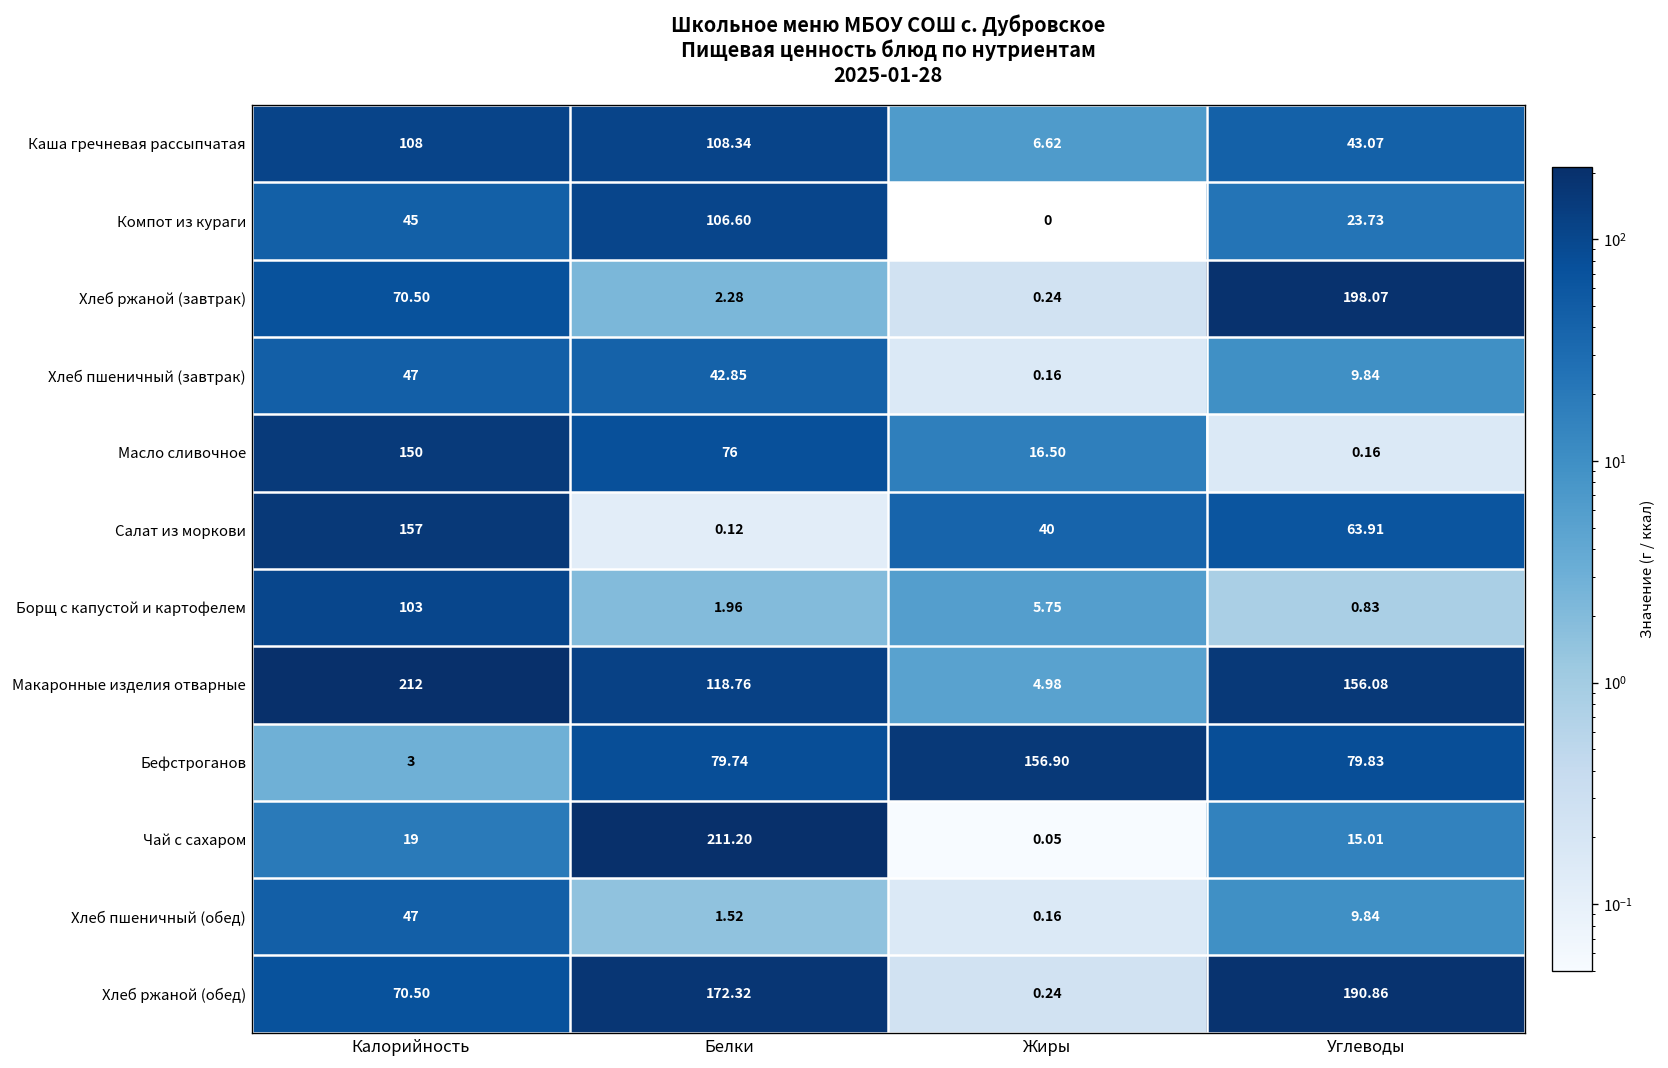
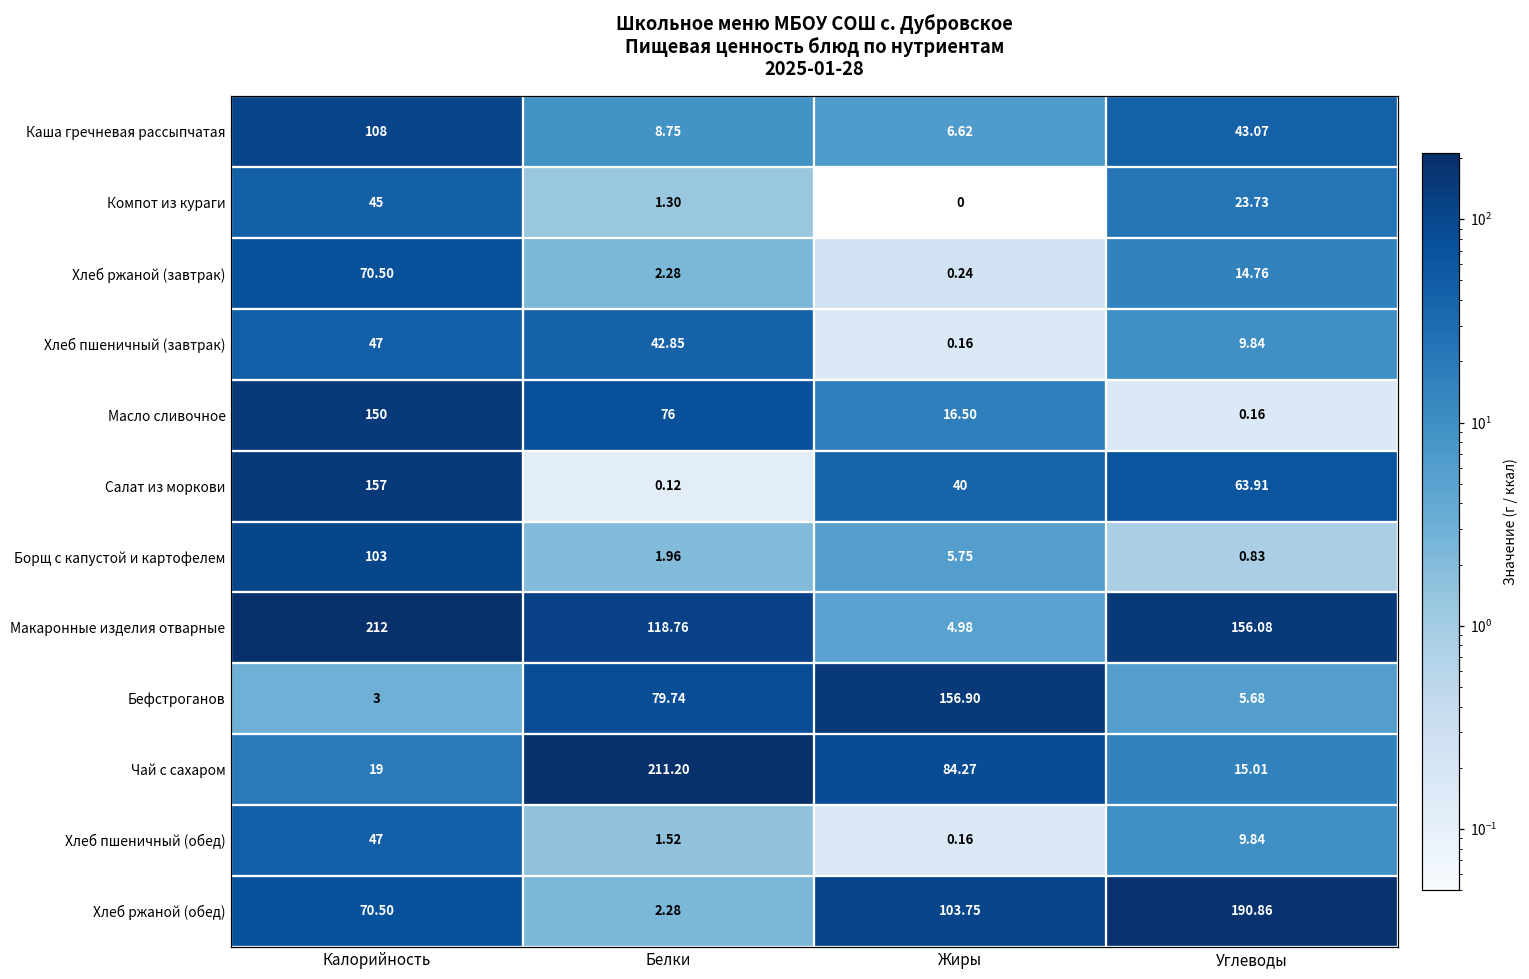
  {
    "Каша гречневая рассыпчатая": {
      "Калорийность": 108,
-     "Белки": 108.34,
+     "Белки": 8.75,
      "Жиры": 6.62,
      "Углеводы": 43.07
    },
    "Компот из кураги": {
      "Калорийность": 45,
-     "Белки": 106.60,
+     "Белки": 1.30,
      "Жиры": 0,
      "Углеводы": 23.73
    },
    "Хлеб ржаной (завтрак)": {
      "Калорийность": 70.50,
      "Белки": 2.28,
      "Жиры": 0.24,
-     "Углеводы": 198.07
+     "Углеводы": 14.76
    },
    "Хлеб пшеничный (завтрак)": {
      "Калорийность": 47,
      "Белки": 42.85,
      "Жиры": 0.16,
      "Углеводы": 9.84
    },
    "Масло сливочное": {
      "Калорийность": 150,
      "Белки": 76,
      "Жиры": 16.50,
      "Углеводы": 0.16
    },
    "Салат из моркови": {
      "Калорийность": 157,
      "Белки": 0.12,
      "Жиры": 40,
      "Углеводы": 63.91
    },
    "Борщ с капустой и картофелем": {
      "Калорийность": 103,
      "Белки": 1.96,
      "Жиры": 5.75,
      "Углеводы": 0.83
    },
    "Макаронные изделия отварные": {
      "Калорийность": 212,
      "Белки": 118.76,
      "Жиры": 4.98,
      "Углеводы": 156.08
    },
    "Бефстроганов": {
      "Калорийность": 3,
      "Белки": 79.74,
      "Жиры": 156.90,
-     "Углеводы": 79.83
+     "Углеводы": 5.68
    },
    "Чай с сахаром": {
      "Калорийность": 19,
      "Белки": 211.20,
-     "Жиры": 0.05,
+     "Жиры": 84.27,
      "Углеводы": 15.01
    },
    "Хлеб пшеничный (обед)": {
      "Калорийность": 47,
      "Белки": 1.52,
      "Жиры": 0.16,
      "Углеводы": 9.84
    },
    "Хлеб ржаной (обед)": {
      "Калорийность": 70.50,
-     "Белки": 172.32,
-     "Жиры": 0.24,
+     "Белки": 2.28,
+     "Жиры": 103.75,
      "Углеводы": 190.86
    }
  }
